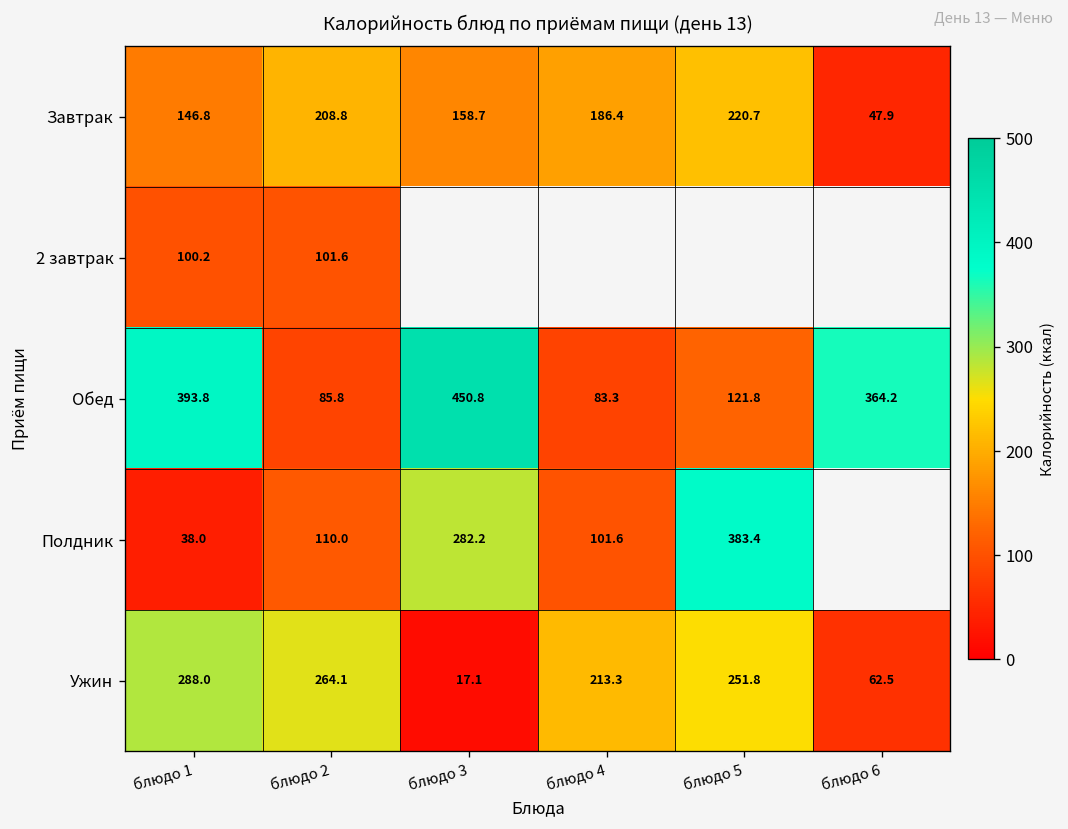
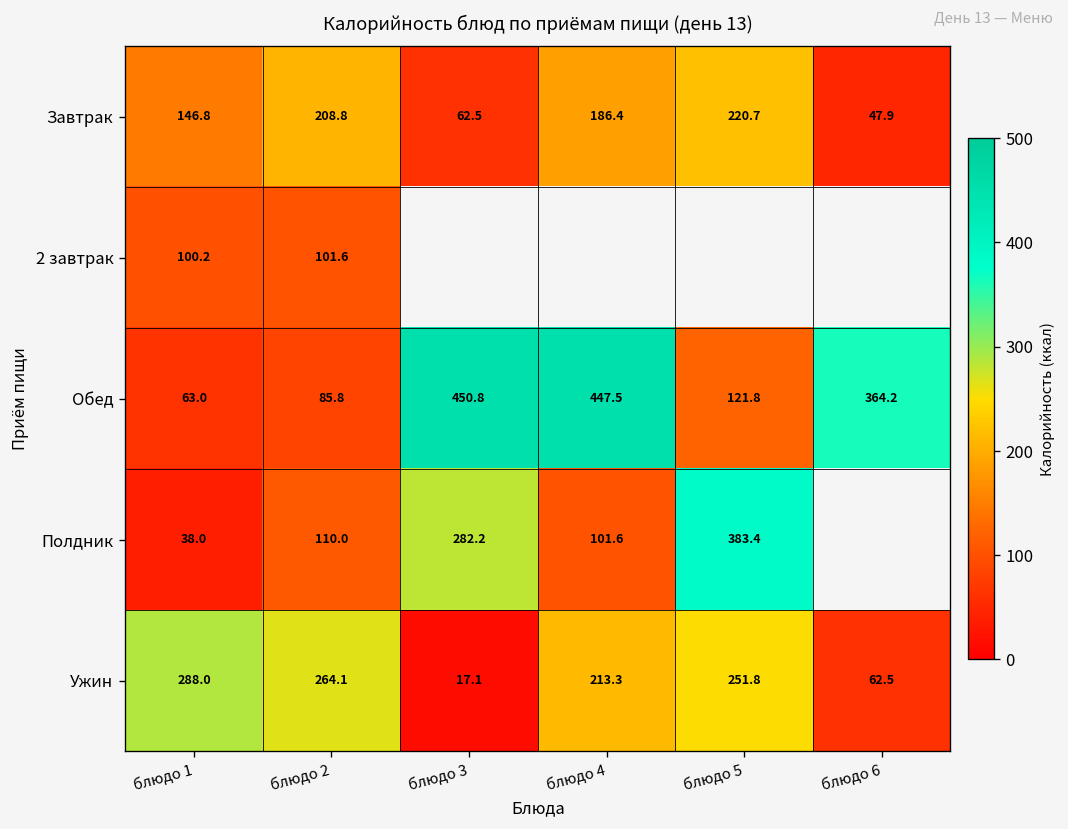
  {
    "Завтрак": {
      "блюдо 1": 146.8,
      "блюдо 2": 208.8,
-     "блюдо 3": 158.7,
+     "блюдо 3": 62.5,
      "блюдо 4": 186.4,
      "блюдо 5": 220.7,
      "блюдо 6": 47.9
    },
    "2 завтрак": {
      "блюдо 1": 100.2,
      "блюдо 2": 101.6
    },
    "Обед": {
-     "блюдо 1": 393.8,
+     "блюдо 1": 63.0,
      "блюдо 2": 85.8,
      "блюдо 3": 450.8,
-     "блюдо 4": 83.3,
+     "блюдо 4": 447.5,
      "блюдо 5": 121.8,
      "блюдо 6": 364.2
    },
    "Полдник": {
      "блюдо 1": 38.0,
      "блюдо 2": 110.0,
      "блюдо 3": 282.2,
      "блюдо 4": 101.6,
      "блюдо 5": 383.4
    },
    "Ужин": {
      "блюдо 1": 288.0,
      "блюдо 2": 264.1,
      "блюдо 3": 17.1,
      "блюдо 4": 213.3,
      "блюдо 5": 251.8,
      "блюдо 6": 62.5
    }
  }
